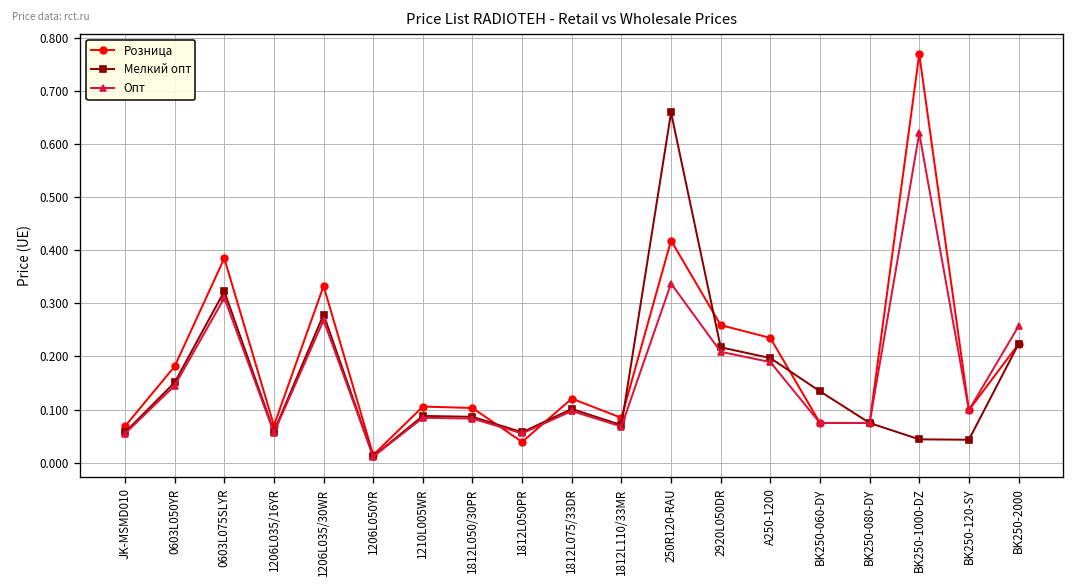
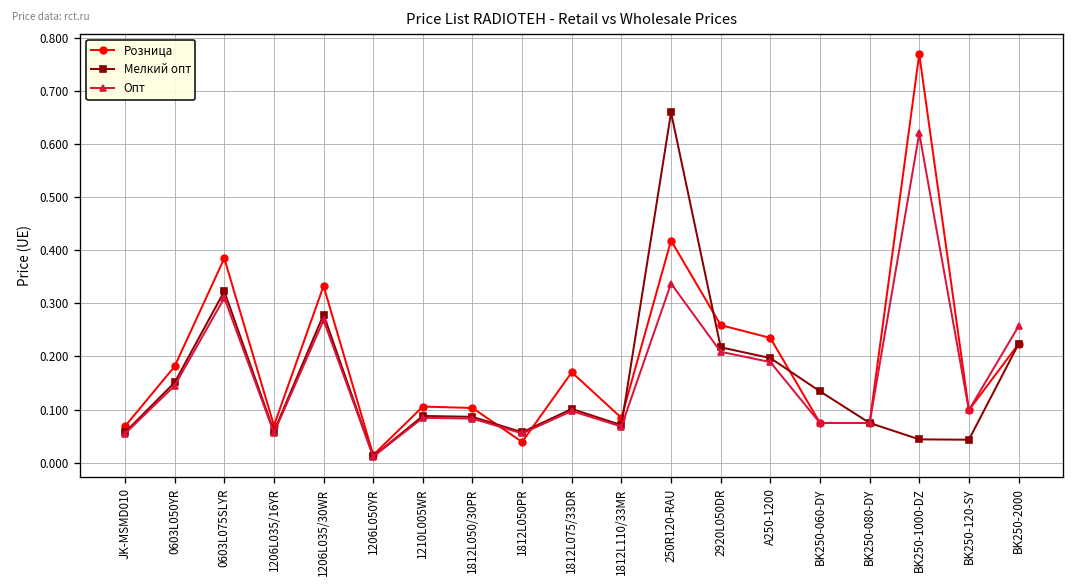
  {
    "Розница": {
      "JK-MSMD010": 0.07,
      "0603L050YR": 0.18,
      "0603L075SLYR": 0.38,
      "1206L035/16YR": 0.07,
      "1206L035/30WR": 0.33,
      "1210L005WR": 0.11,
      "1812L050/30PR": 0.10,
      "1812L050PR": 0.04,
-     "1812L075/33DR": 0.12,
+     "1812L075/33DR": 0.17,
      "1812L110/33MR": 0.08,
      "250R120-RAU": 0.42,
      "2920L050DR": 0.26,
      "A250-1200": 0.23,
      "BK250-1000-DZ": 0.77
    },
    "Мелкий опт": {
      "0603L050YR": 0.15,
      "0603L075SLYR": 0.32,
      "1206L035/30WR": 0.28,
      "250R120-RAU": 0.66,
      "2920L050DR": 0.22,
      "A250-1200": 0.20,
      "BK250-060-DY": 0.13,
      "BK250-1000-DZ": 0.04,
      "BK250-120-SY": 0.04
    },
    "Опт": {
      "0603L050YR": 0.15,
      "0603L075SLYR": 0.31,
      "1206L035/30WR": 0.27,
      "250R120-RAU": 0.34,
      "2920L050DR": 0.21,
      "A250-1200": 0.19,
      "BK250-1000-DZ": 0.62,
      "BK250-2000": 0.26
    }
  }
